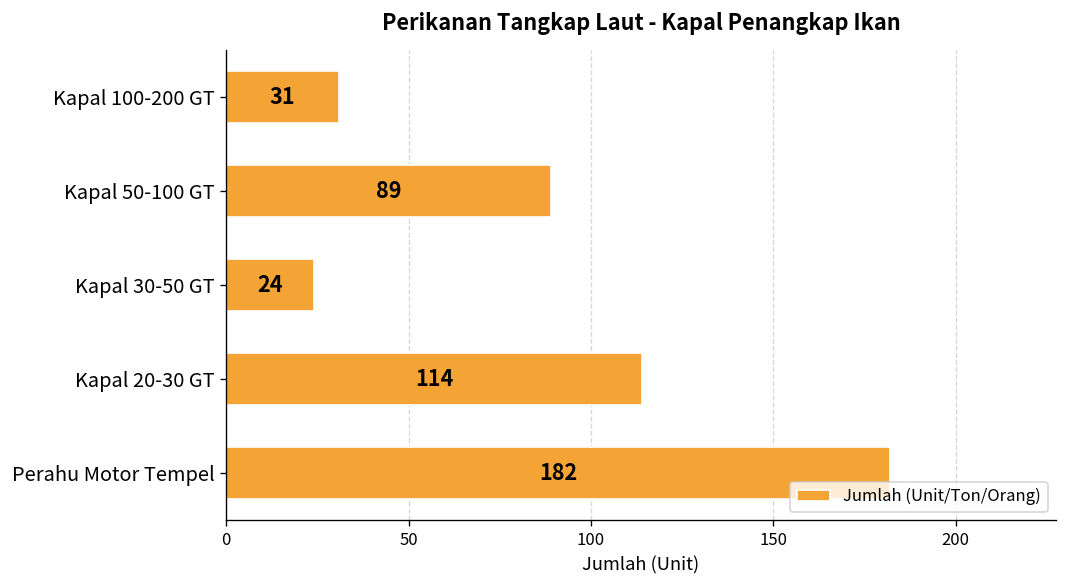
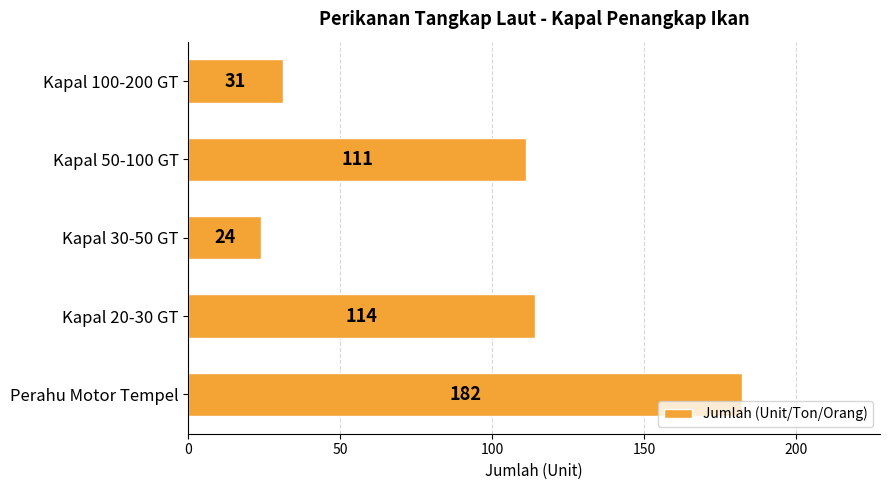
  {
    "Kapal 100-200 GT": 31,
-   "Kapal 50-100 GT": 89,
+   "Kapal 50-100 GT": 111,
    "Kapal 30-50 GT": 24,
    "Kapal 20-30 GT": 114,
    "Perahu Motor Tempel": 182
  }
